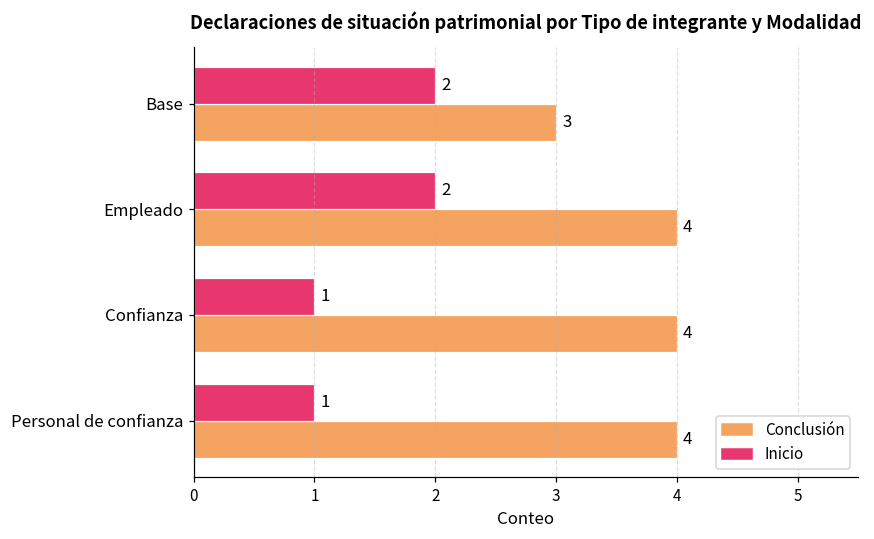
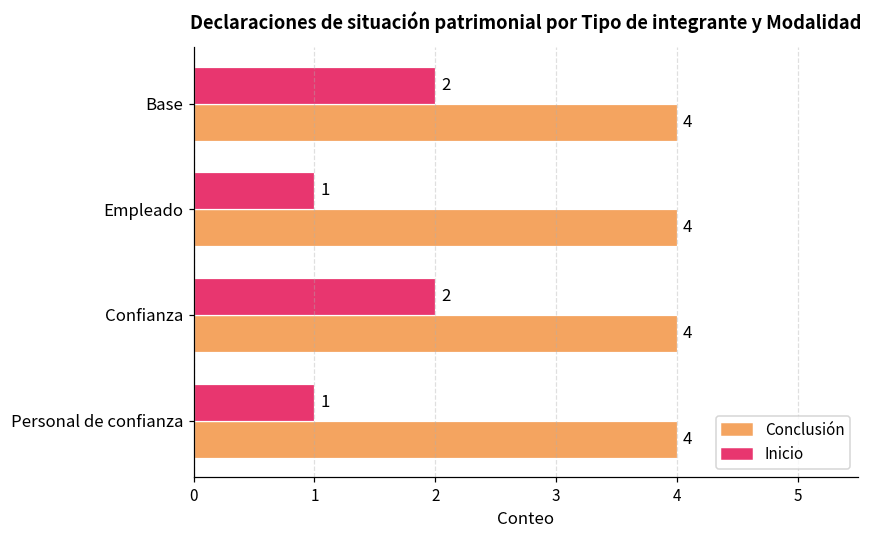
  {
    "Conclusión": {
-     "Base": 3,
+     "Base": 4,
      "Empleado": 4,
      "Confianza": 4,
      "Personal de confianza": 4
    },
    "Inicio": {
      "Base": 2,
-     "Empleado": 2,
-     "Confianza": 1,
+     "Empleado": 1,
+     "Confianza": 2,
      "Personal de confianza": 1
    }
  }
